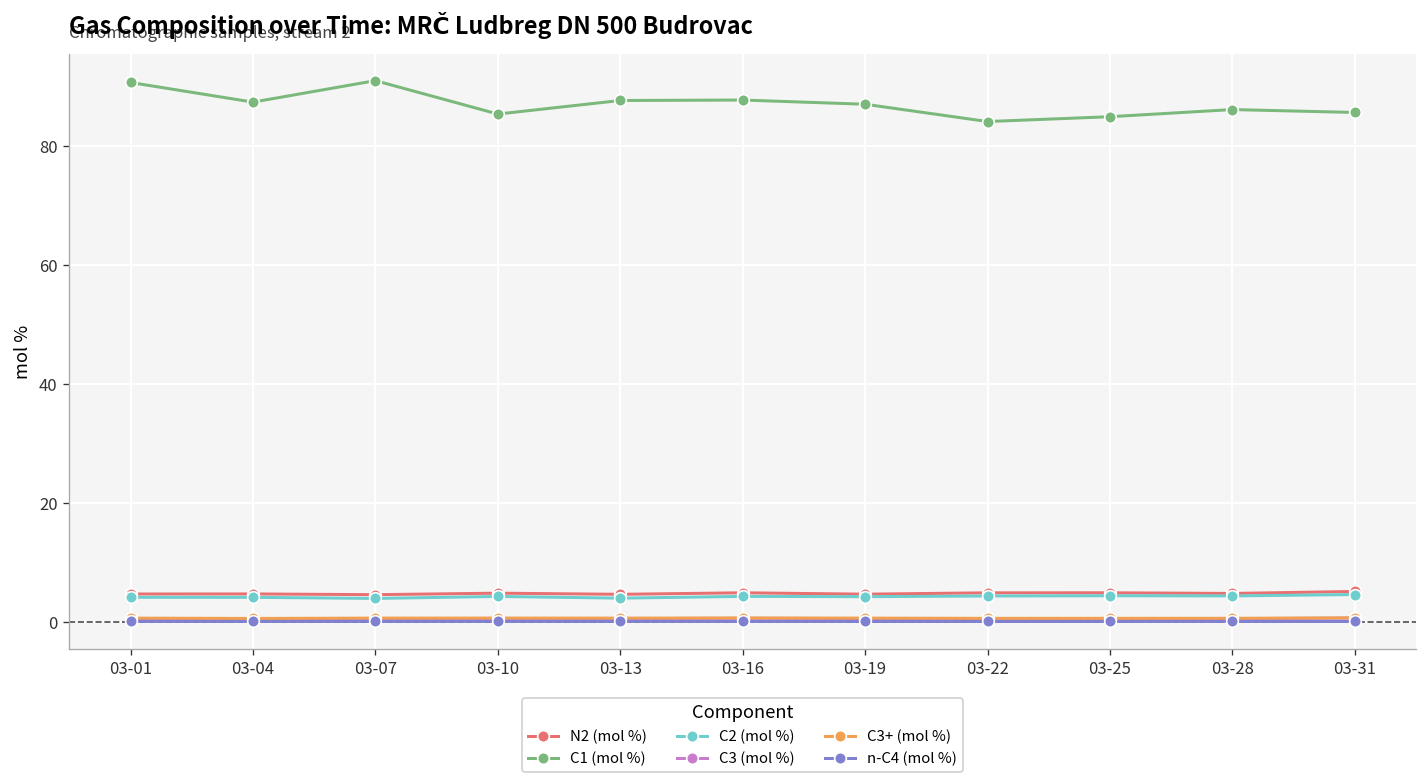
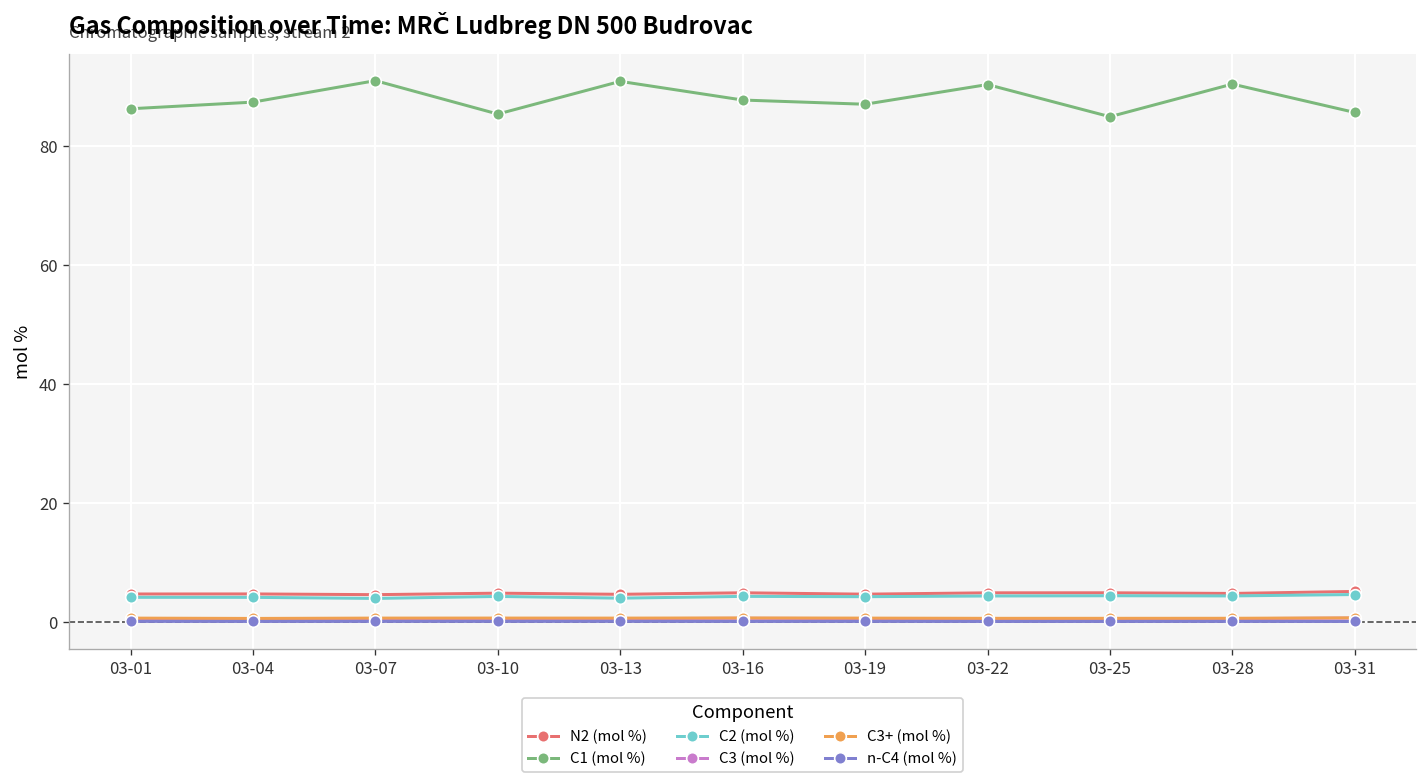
  {
    "C1 (mol %)": {
-     "03-01": 91,
+     "03-01": 86,
      "03-04": 87,
      "03-07": 91,
      "03-10": 85,
-     "03-13": 88,
+     "03-13": 91,
      "03-16": 88,
      "03-19": 87,
-     "03-22": 84,
+     "03-22": 90,
      "03-25": 85,
-     "03-28": 86,
+     "03-28": 90,
      "03-31": 86
    },
    "C2 (mol %)": {
      "03-01": 4,
      "03-04": 4,
      "03-07": 4,
      "03-10": 4,
      "03-13": 4,
      "03-16": 4,
      "03-22": 4
    },
    "n-C4 (mol %)": {
      "03-16": 0,
      "03-31": 0
    }
  }
